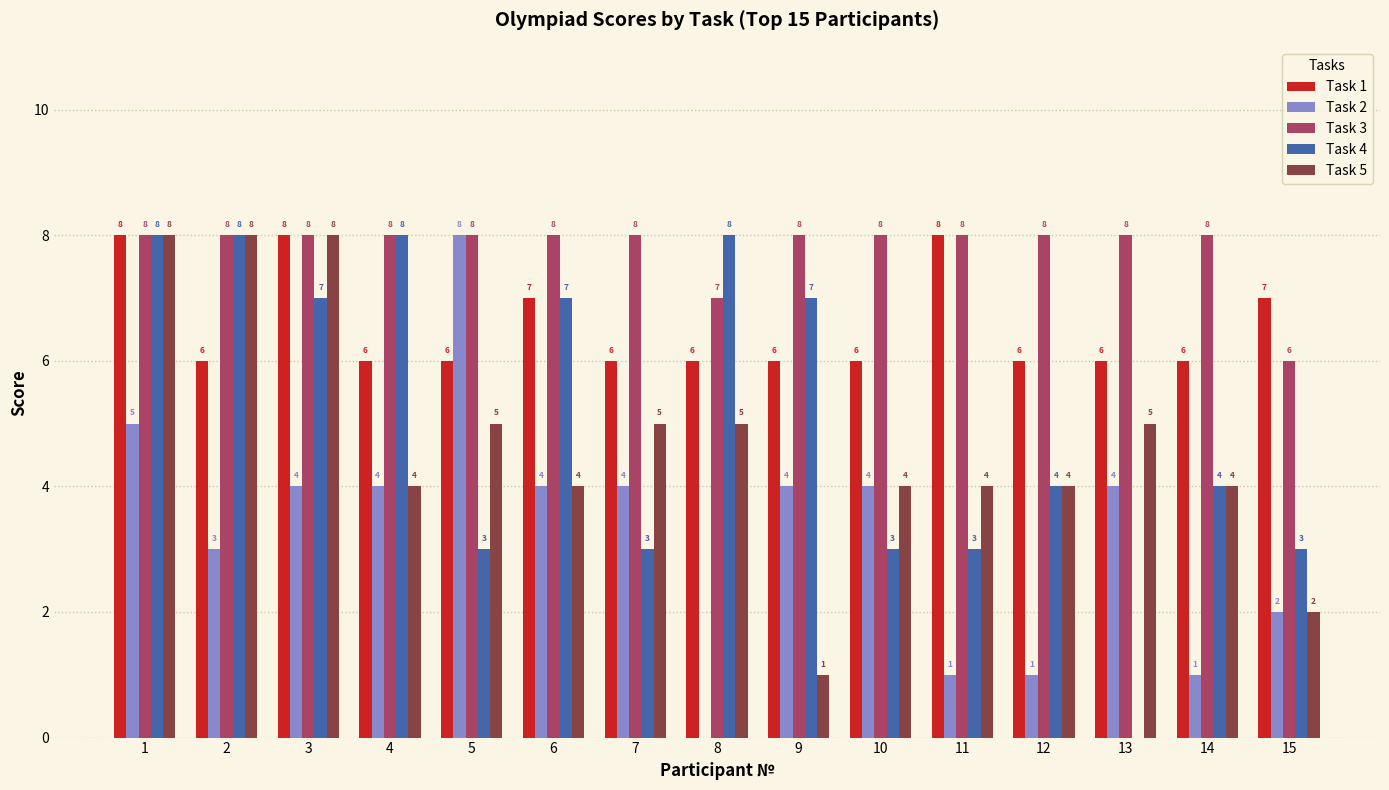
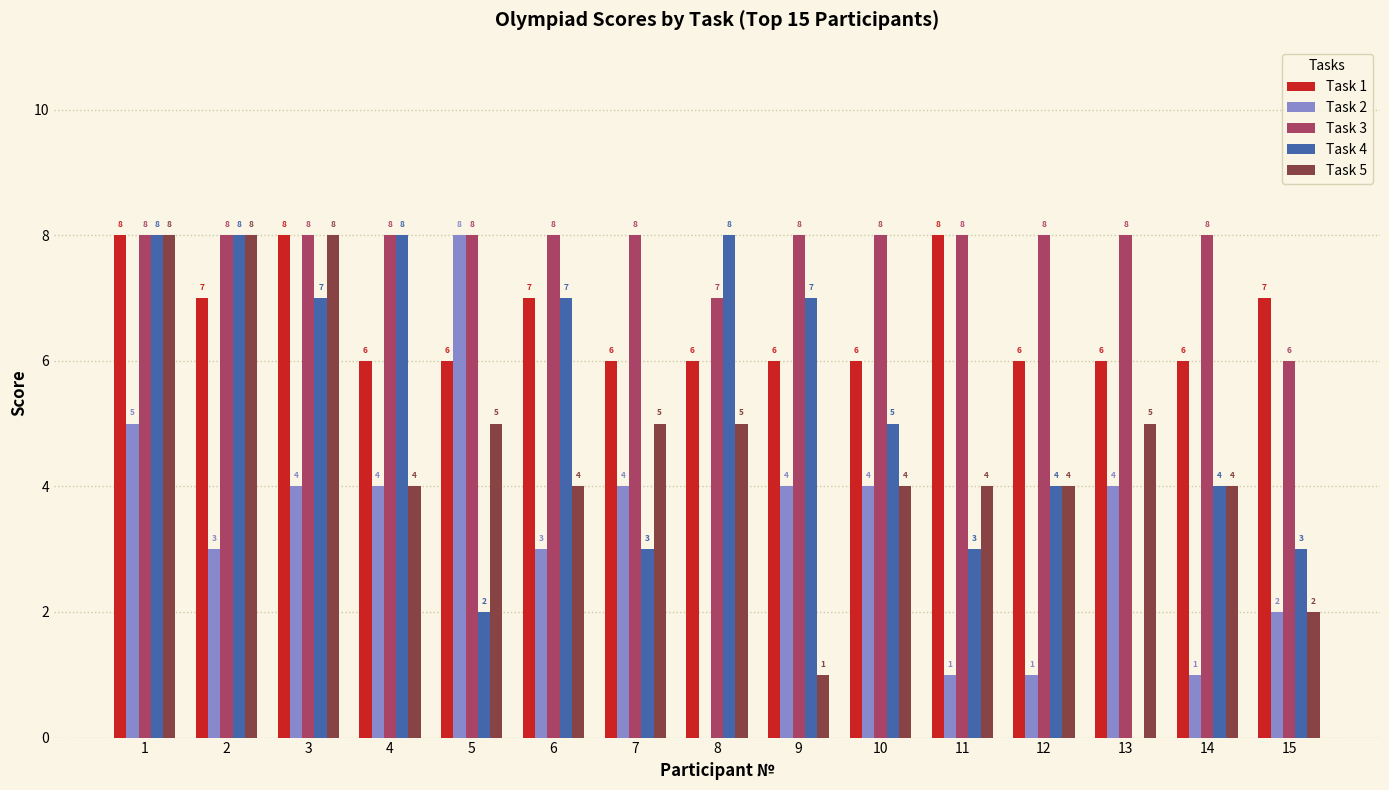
  {
    "Task 1": {
      "1": 8,
-     "2": 6,
+     "2": 7,
      "3": 8,
      "4": 6,
      "5": 6,
      "6": 7,
      "7": 6,
      "8": 6,
      "9": 6,
      "10": 6,
      "11": 8,
      "12": 6,
      "13": 6,
      "14": 6,
      "15": 7
    },
    "Task 2": {
      "1": 5,
      "2": 3,
      "3": 4,
      "4": 4,
      "5": 8,
-     "6": 4,
+     "6": 3,
      "7": 4,
      "9": 4,
      "10": 4,
      "11": 1,
      "12": 1,
      "13": 4,
      "14": 1,
      "15": 2
    },
    "Task 4": {
      "1": 8,
      "2": 8,
      "3": 7,
      "4": 8,
-     "5": 3,
+     "5": 2,
      "6": 7,
      "7": 3,
      "8": 8,
      "9": 7,
-     "10": 3,
+     "10": 5,
      "11": 3,
      "12": 4,
      "14": 4,
      "15": 3
    }
  }
